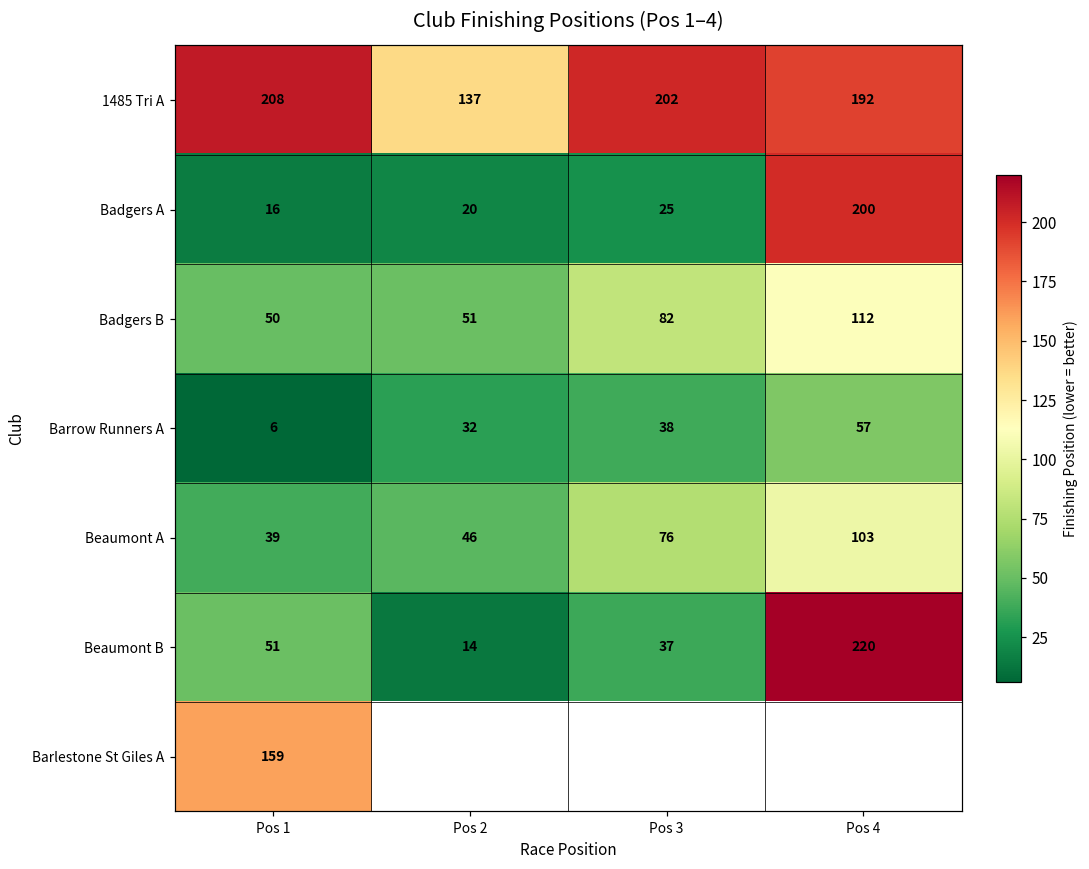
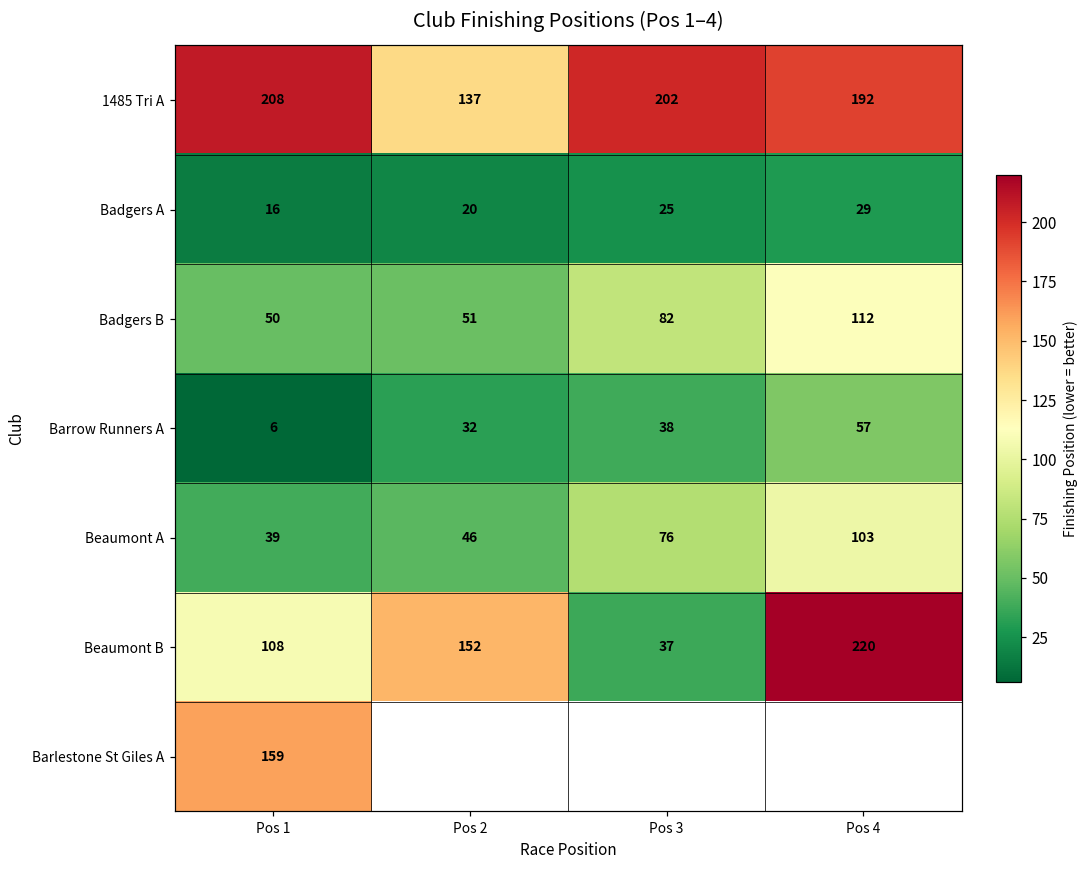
  {
    "1485 Tri A": {
      "Pos 1": 208,
      "Pos 2": 137,
      "Pos 3": 202,
      "Pos 4": 192
    },
    "Badgers A": {
      "Pos 1": 16,
      "Pos 2": 20,
      "Pos 3": 25,
-     "Pos 4": 200
+     "Pos 4": 29
    },
    "Badgers B": {
      "Pos 1": 50,
      "Pos 2": 51,
      "Pos 3": 82,
      "Pos 4": 112
    },
    "Barrow Runners A": {
      "Pos 1": 6,
      "Pos 2": 32,
      "Pos 3": 38,
      "Pos 4": 57
    },
    "Beaumont A": {
      "Pos 1": 39,
      "Pos 2": 46,
      "Pos 3": 76,
      "Pos 4": 103
    },
    "Beaumont B": {
-     "Pos 1": 51,
-     "Pos 2": 14,
+     "Pos 1": 108,
+     "Pos 2": 152,
      "Pos 3": 37,
      "Pos 4": 220
    },
    "Barlestone St Giles A": {
      "Pos 1": 159
    }
  }
